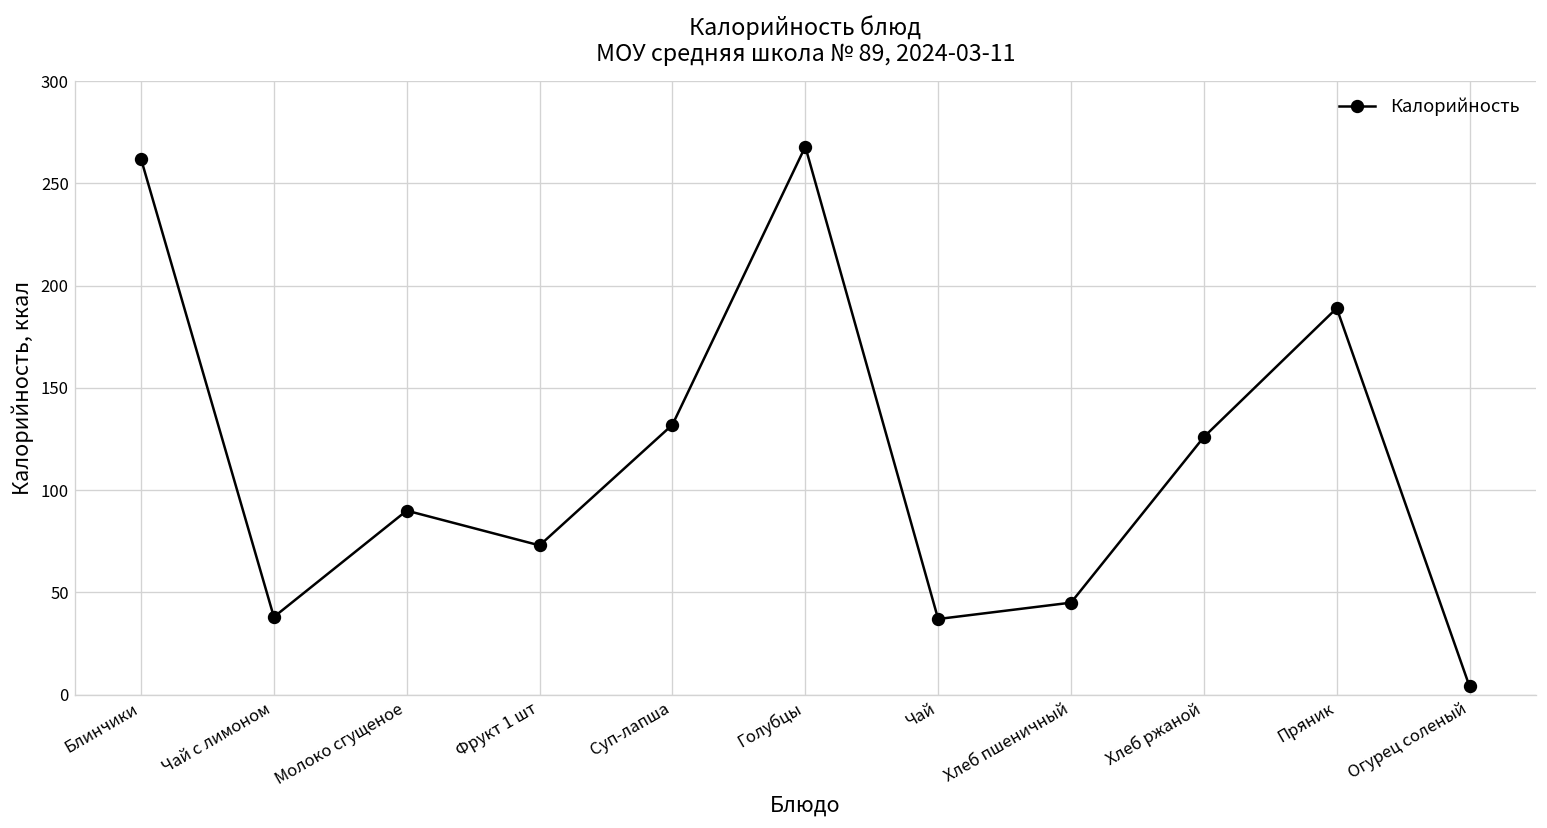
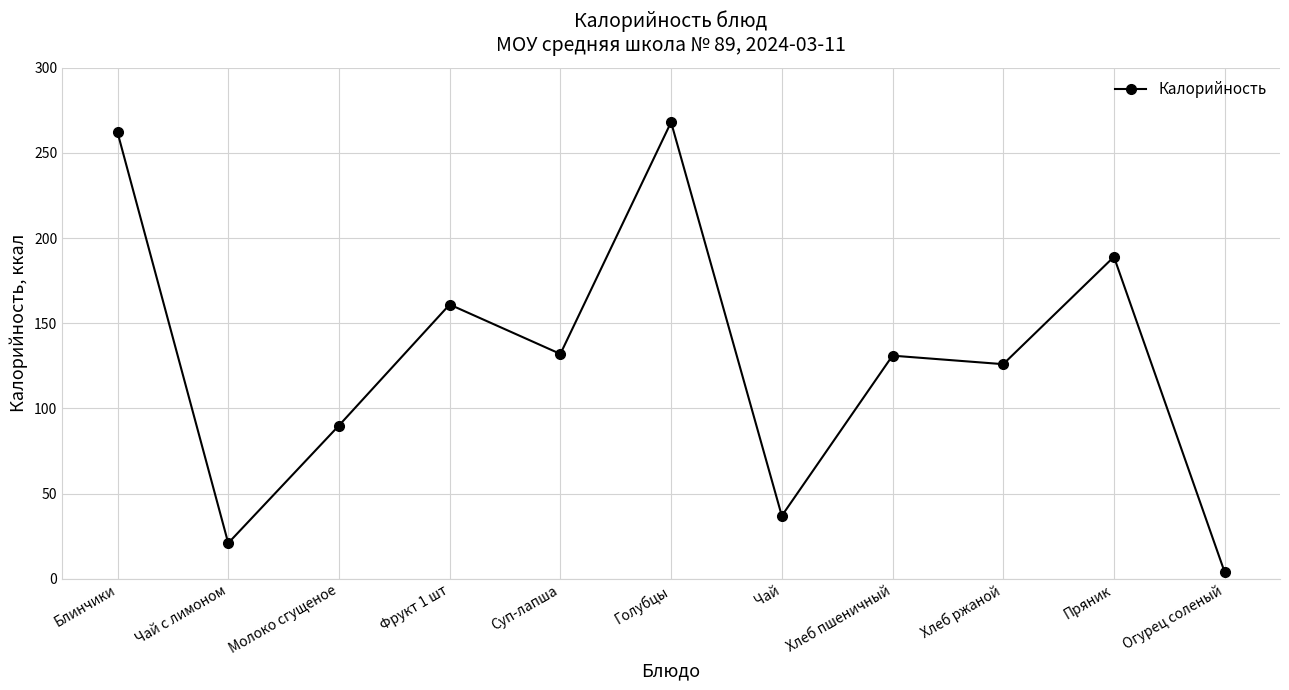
  {
    "Блинчики": 262,
-   "Чай с лимоном": 38,
+   "Чай с лимоном": 21,
    "Молоко сгущеное": 90,
-   "Фрукт 1 шт": 73,
+   "Фрукт 1 шт": 161,
    "Суп-лапша": 132,
    "Голубцы": 268,
    "Чай": 37,
-   "Хлеб пшеничный": 45,
+   "Хлеб пшеничный": 131,
    "Хлеб ржаной": 126,
    "Пряник": 189,
    "Огурец соленый": 4
  }
